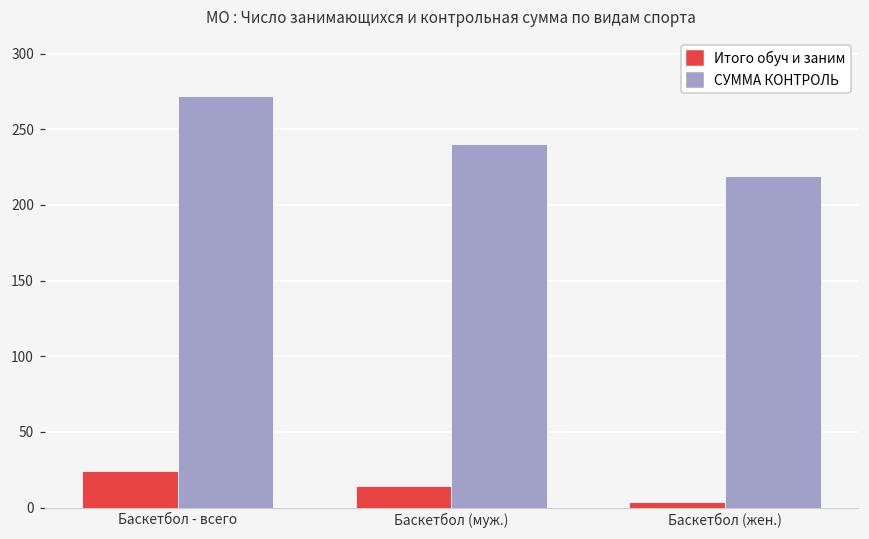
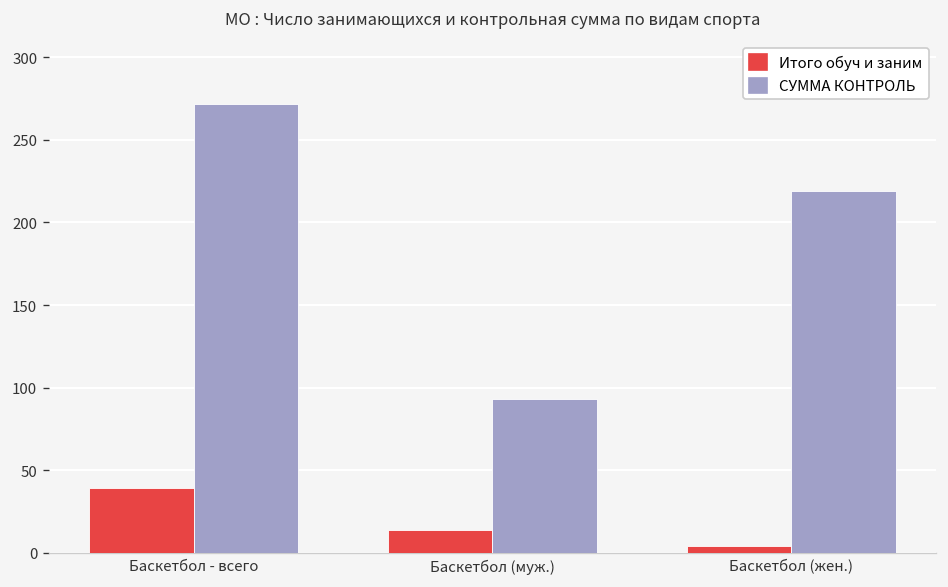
  {
    "Итого обуч и заним": {
-     "Баскетбол - всего": 24,
+     "Баскетбол - всего": 39,
      "Баскетбол (муж.)": 14,
      "Баскетбол (жен.)": 4
    },
    "СУММА КОНТРОЛЬ": {
      "Баскетбол - всего": 272,
-     "Баскетбол (муж.)": 240,
+     "Баскетбол (муж.)": 93,
      "Баскетбол (жен.)": 219
    }
  }
